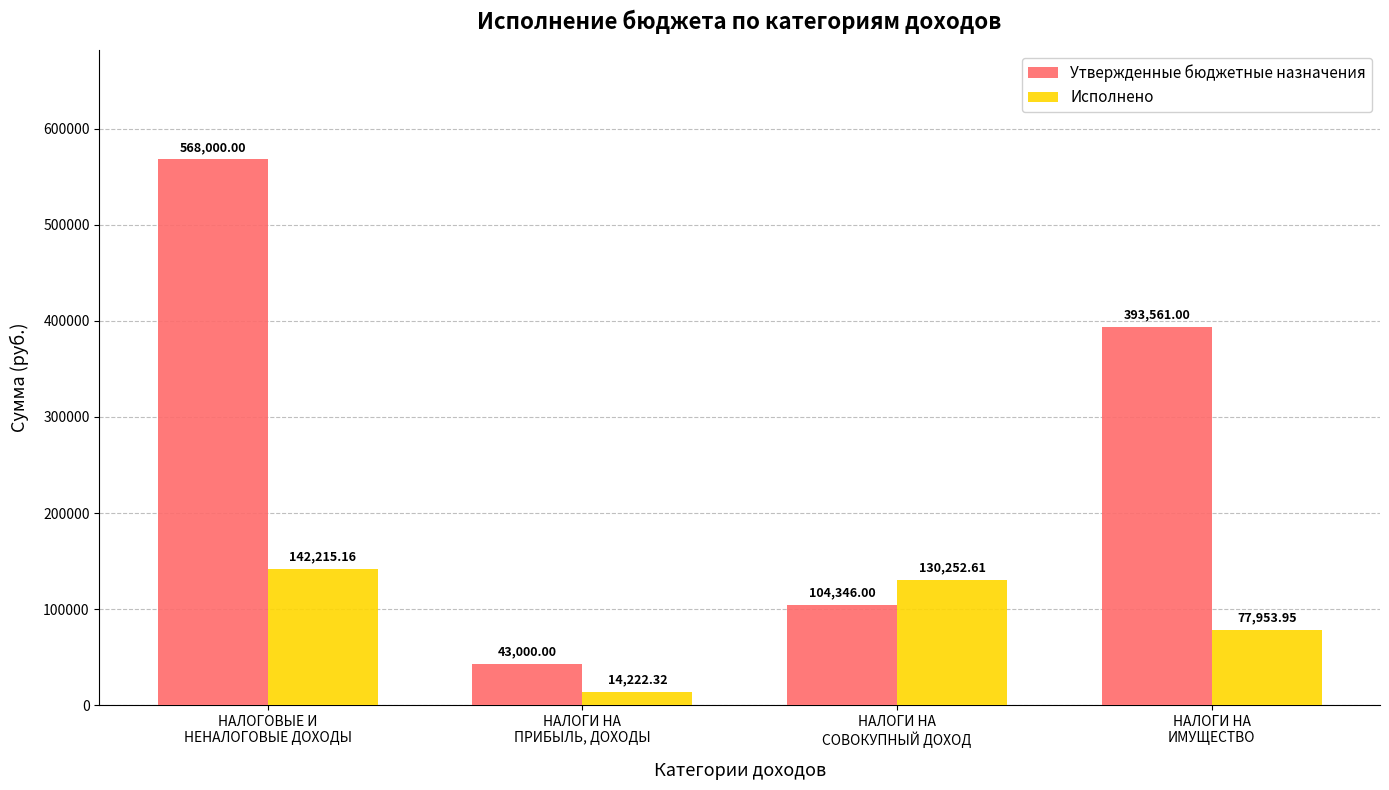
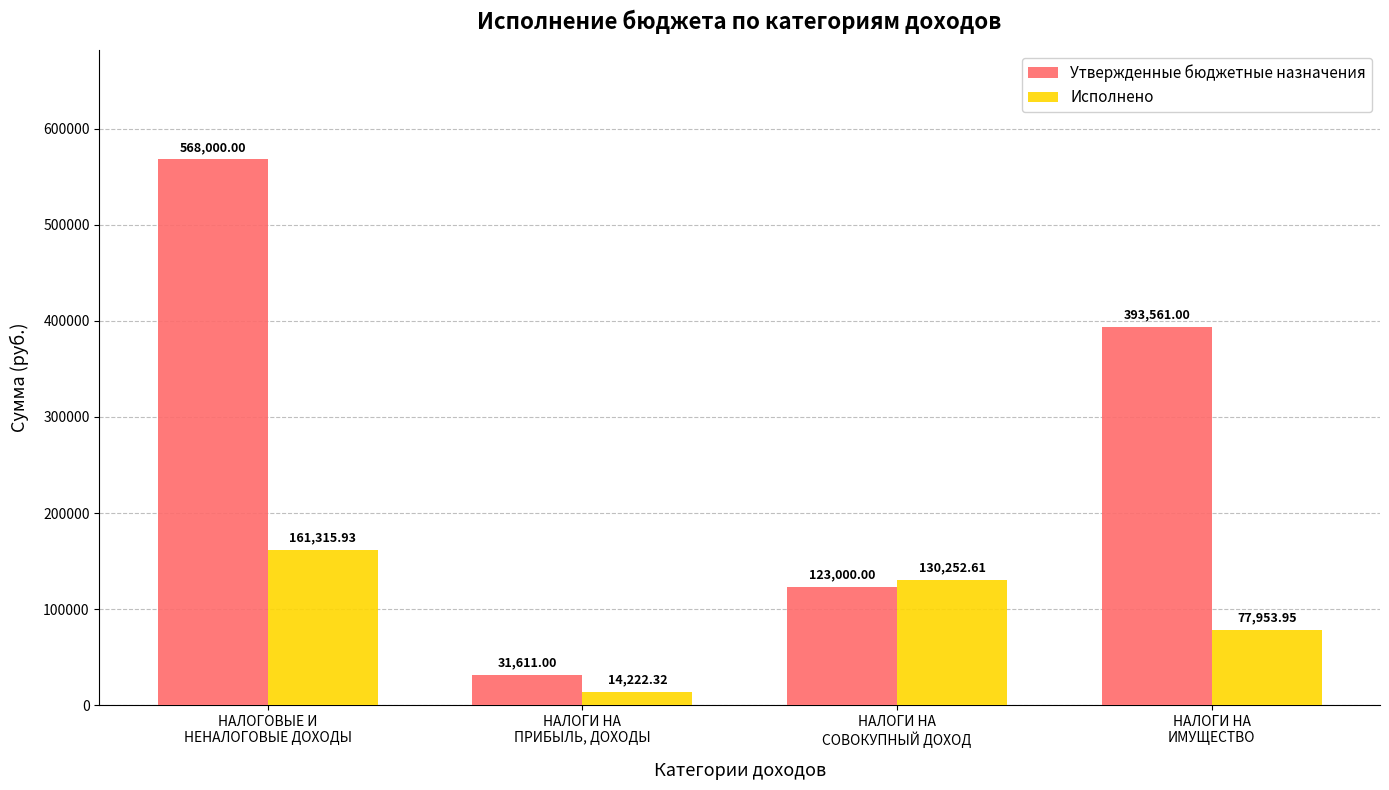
  {
    "Утвержденные бюджетные назначения": {
      "НАЛОГОВЫЕ И НЕНАЛОГОВЫЕ ДОХОДЫ": "568,000.00",
-     "НАЛОГИ НА ПРИБЫЛЬ, ДОХОДЫ": "43,000.00",
-     "НАЛОГИ НА СОВОКУПНЫЙ ДОХОД": "104,346.00",
+     "НАЛОГИ НА ПРИБЫЛЬ, ДОХОДЫ": "31,611.00",
+     "НАЛОГИ НА СОВОКУПНЫЙ ДОХОД": "123,000.00",
      "НАЛОГИ НА ИМУЩЕСТВО": "393,561.00"
    },
    "Исполнено": {
-     "НАЛОГОВЫЕ И НЕНАЛОГОВЫЕ ДОХОДЫ": "142,215.16",
+     "НАЛОГОВЫЕ И НЕНАЛОГОВЫЕ ДОХОДЫ": "161,315.93",
      "НАЛОГИ НА ПРИБЫЛЬ, ДОХОДЫ": "14,222.32",
      "НАЛОГИ НА СОВОКУПНЫЙ ДОХОД": "130,252.61",
      "НАЛОГИ НА ИМУЩЕСТВО": "77,953.95"
    }
  }
